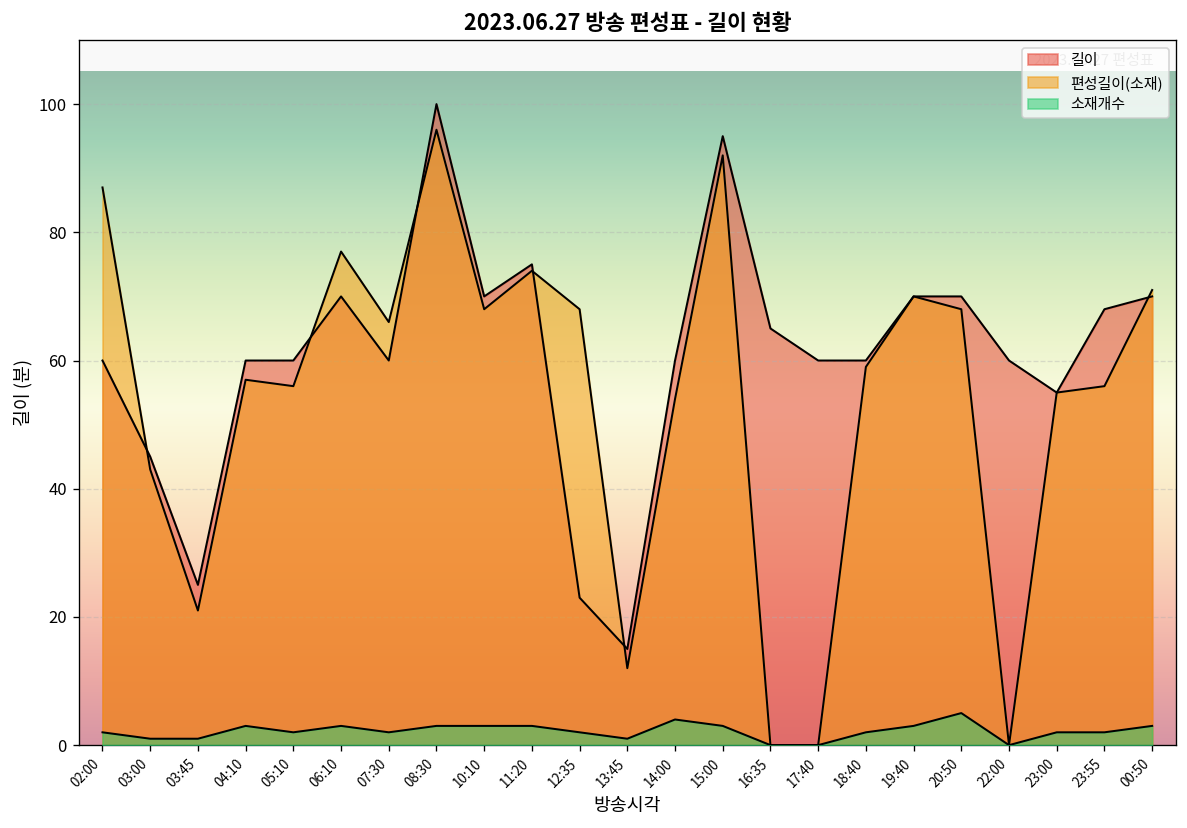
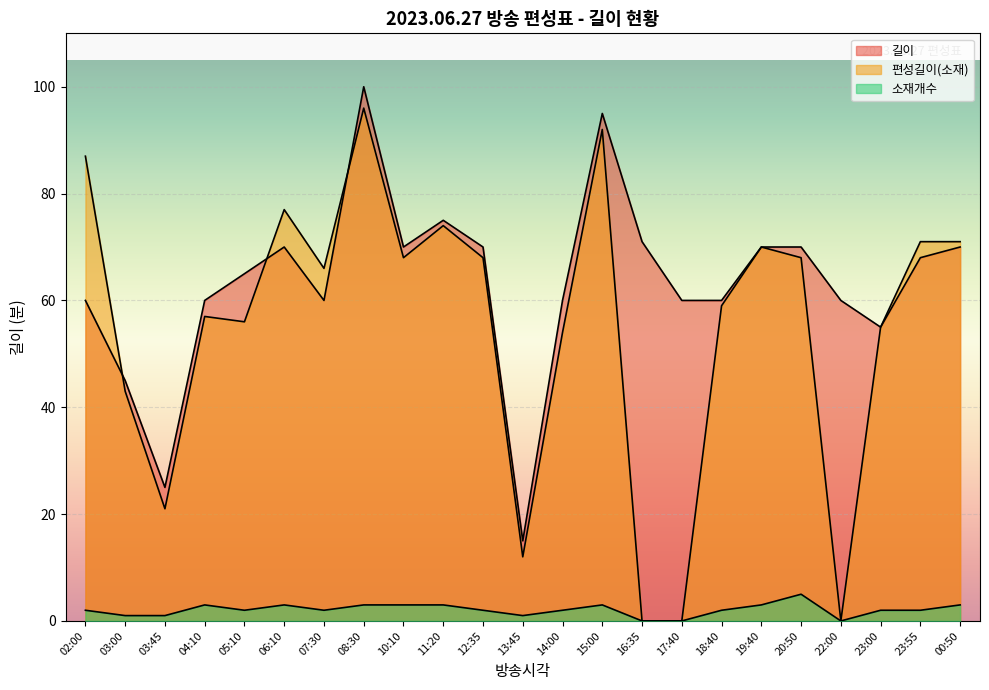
  {
    "길이": {
      "02:00": 60,
      "03:00": 45,
      "03:45": 25,
      "04:10": 60,
-     "05:10": 60,
+     "05:10": 65,
      "06:10": 70,
      "07:30": 60,
      "08:30": 100,
      "10:10": 70,
      "11:20": 75,
-     "12:35": 23,
+     "12:35": 70,
      "13:45": 15,
      "14:00": 60,
      "15:00": 95,
-     "16:35": 65,
+     "16:35": 71,
      "17:40": 60,
      "18:40": 60,
      "20:50": 70,
      "22:00": 60,
      "23:55": 68,
      "00:50": 70
    },
    "편성길이(소재)": {
      "02:00": 87,
      "03:00": 43,
      "03:45": 21,
      "04:10": 57,
      "05:10": 56,
      "06:10": 77,
      "07:30": 66,
      "08:30": 96,
      "10:10": 68,
      "11:20": 74,
      "12:35": 68,
      "13:45": 12,
      "14:00": 54,
      "15:00": 92,
      "18:40": 59,
      "20:50": 68,
-     "23:55": 56,
+     "23:55": 71,
      "00:50": 71
    },
    "소재개수": {
      "02:00": 2,
      "03:00": 1,
      "03:45": 1,
      "04:10": 3,
      "05:10": 2,
      "06:10": 3,
      "07:30": 2,
      "08:30": 3,
      "10:10": 3,
      "11:20": 3,
      "12:35": 2,
      "13:45": 1,
-     "14:00": 4,
+     "14:00": 2,
      "15:00": 3,
      "18:40": 2,
      "19:40": 3,
      "20:50": 5,
      "23:00": 2,
      "23:55": 2,
      "00:50": 3
    }
  }
